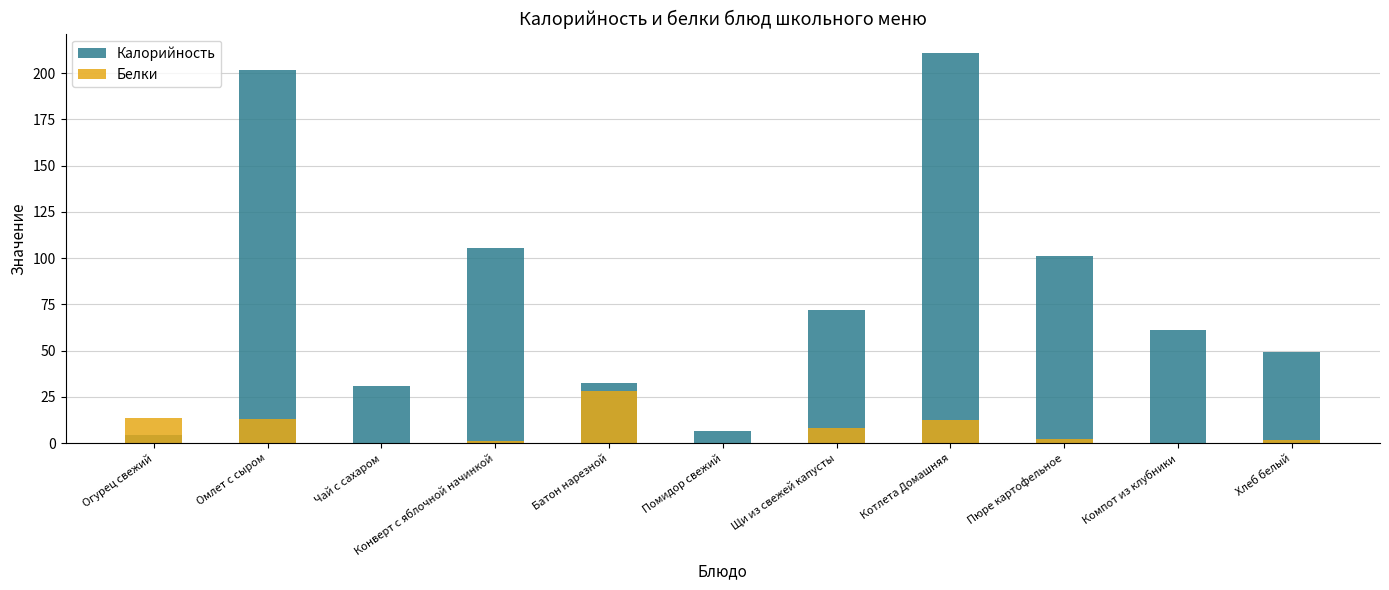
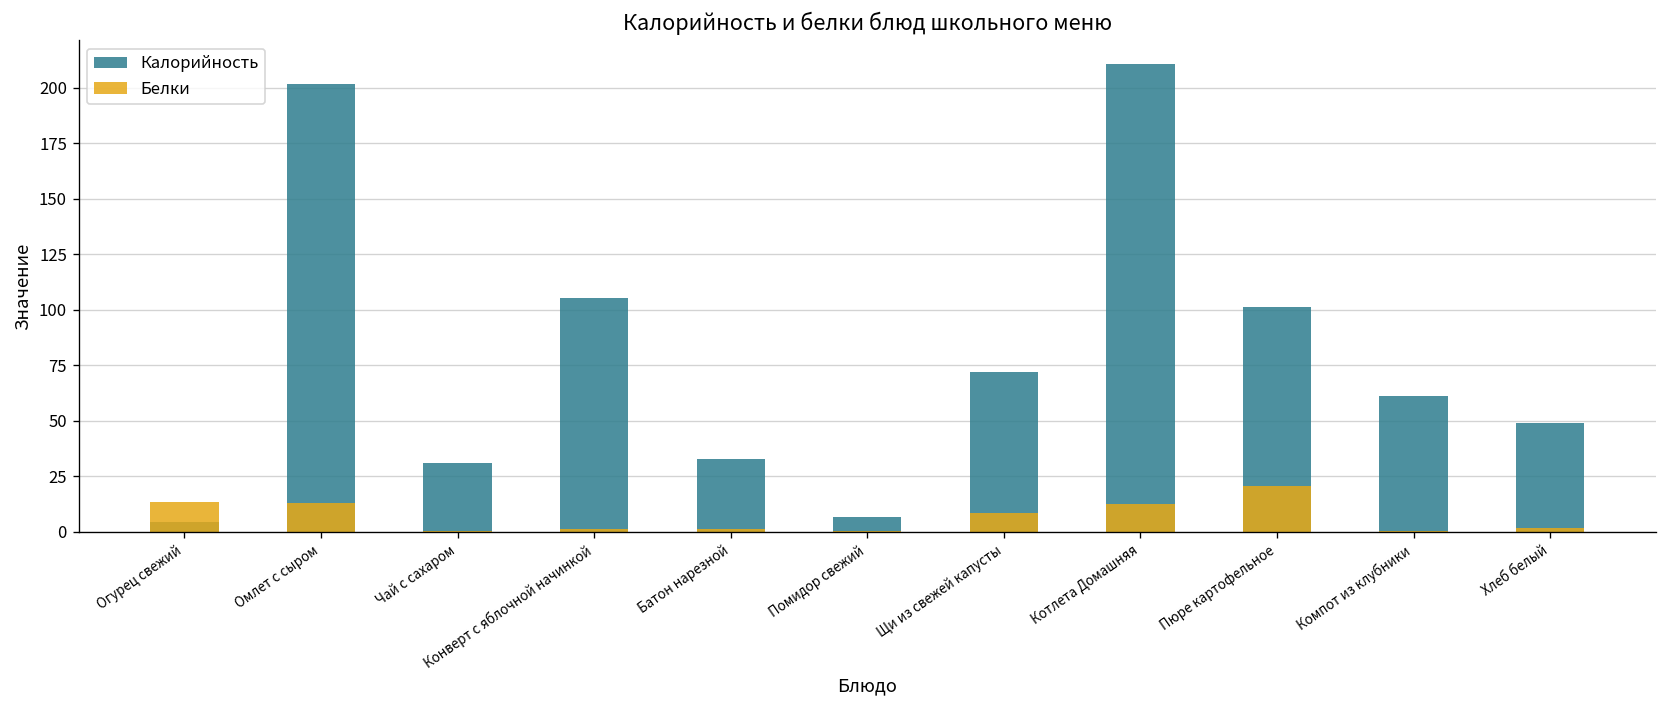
  {
    "Калорийность": {
      "Омлет с сыром": 202,
      "Чай с сахаром": 31,
      "Конверт с яблочной начинкой": 105,
      "Батон нарезной": 33,
      "Помидор свежий": 7,
      "Щи из свежей капусты": 72,
      "Котлета Домашняя": 211,
      "Пюре картофельное": 101,
      "Компот из клубники": 61,
      "Хлеб белый": 49
    },
    "Белки": {
      "Огурец свежий": 14,
-     "Батон нарезной": 28,
-     "Пюре картофельное": 2
+     "Батон нарезной": 1,
+     "Пюре картофельное": 21
    }
  }
